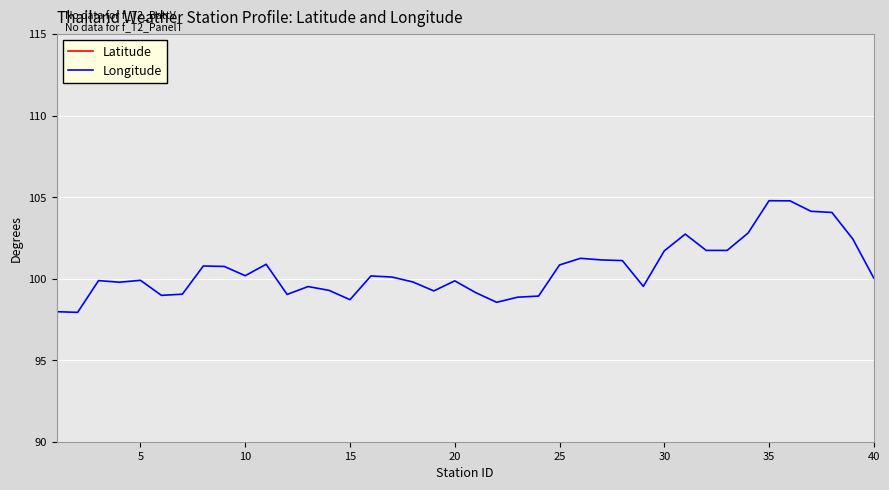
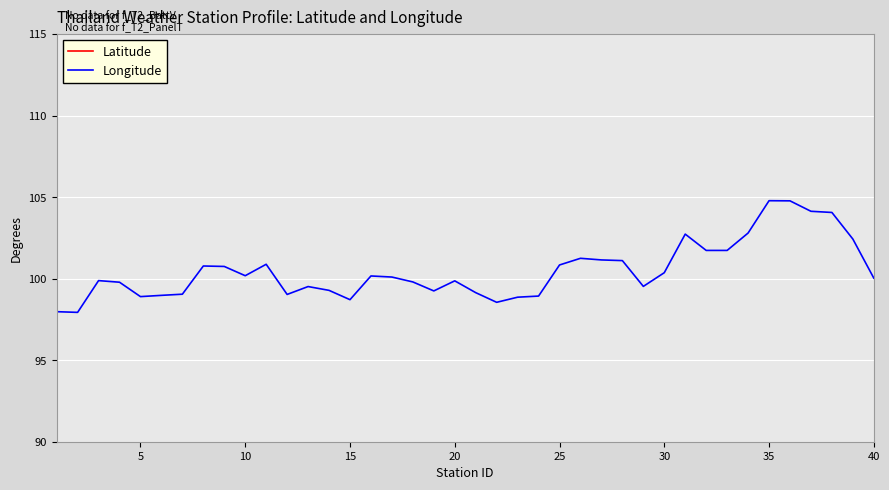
  {
    "Longitude": {
-     "5": 99.9,
+     "5": 98.9,
      "10": 100.2,
      "15": 98.7,
      "20": 99.9,
      "25": 100.8,
-     "30": 101.7,
+     "30": 100.4,
      "35": 104.8,
      "40": 100.0
    }
  }
